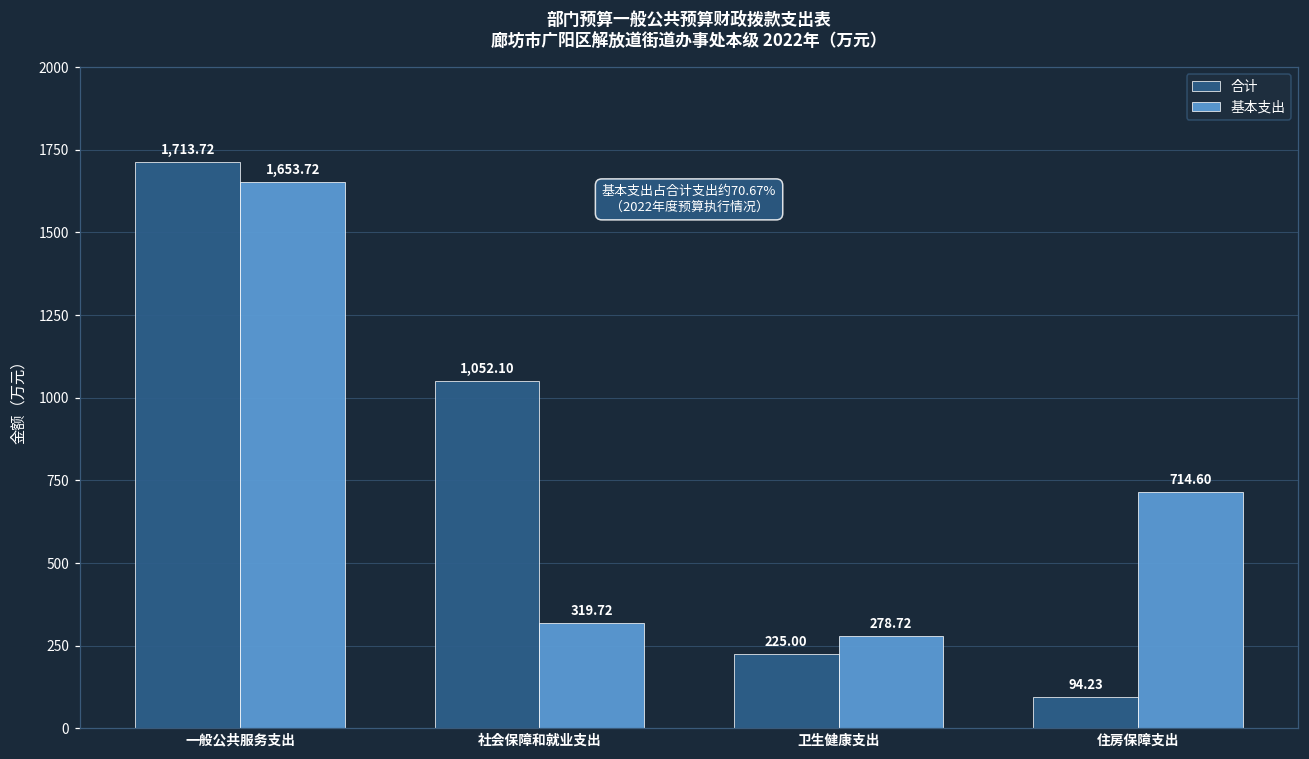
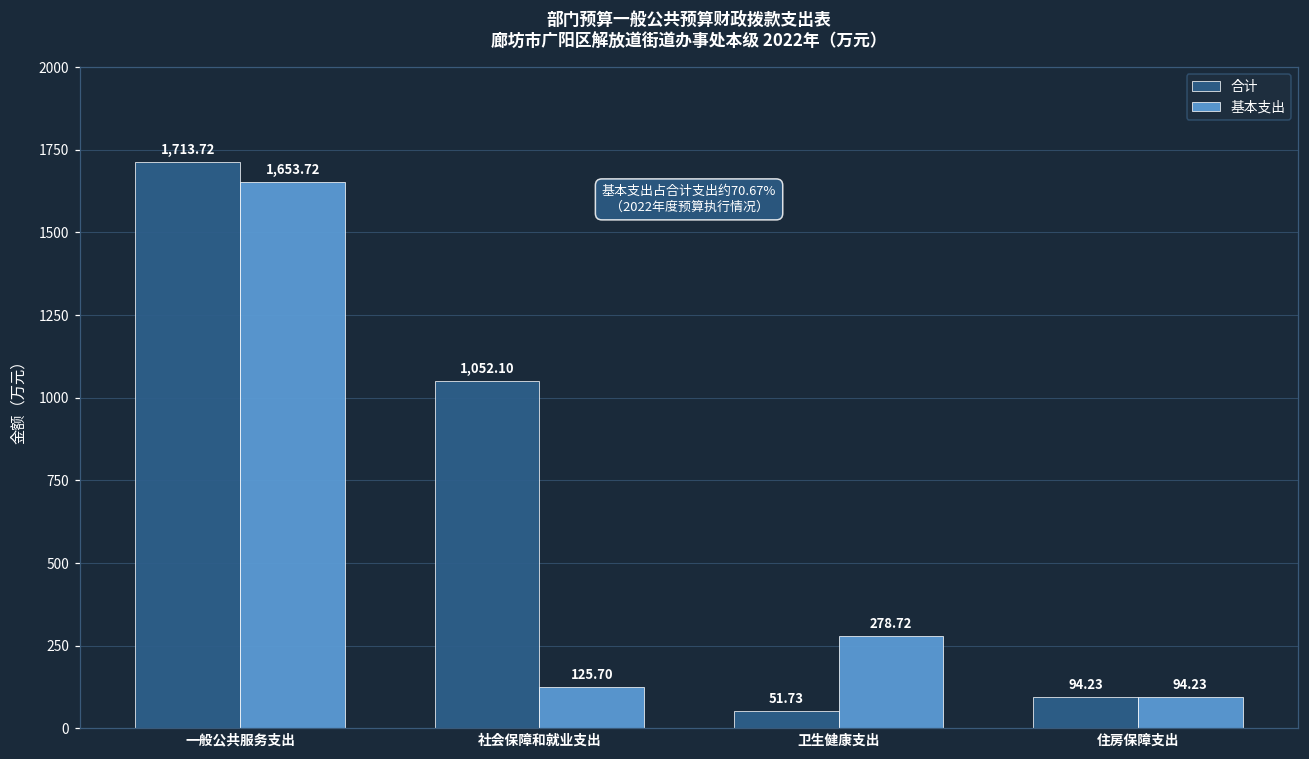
  {
    "合计": {
      "一般公共服务支出": "1,713.72",
      "社会保障和就业支出": "1,052.10",
-     "卫生健康支出": "225.00",
+     "卫生健康支出": "51.73",
      "住房保障支出": "94.23"
    },
    "基本支出": {
      "一般公共服务支出": "1,653.72",
-     "社会保障和就业支出": "319.72",
+     "社会保障和就业支出": "125.70",
      "卫生健康支出": "278.72",
-     "住房保障支出": "714.60"
+     "住房保障支出": "94.23"
    }
  }
